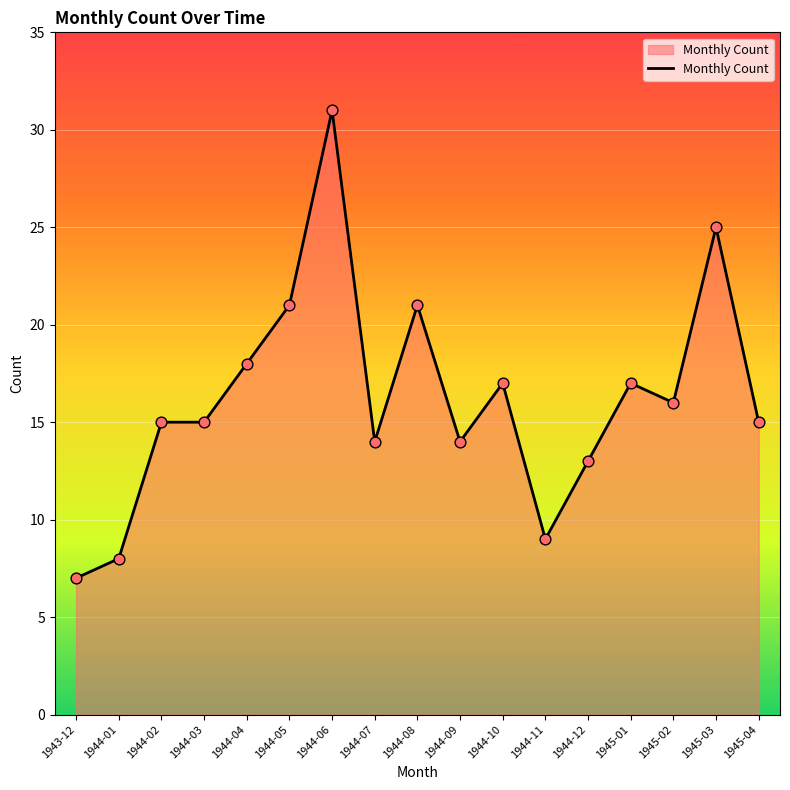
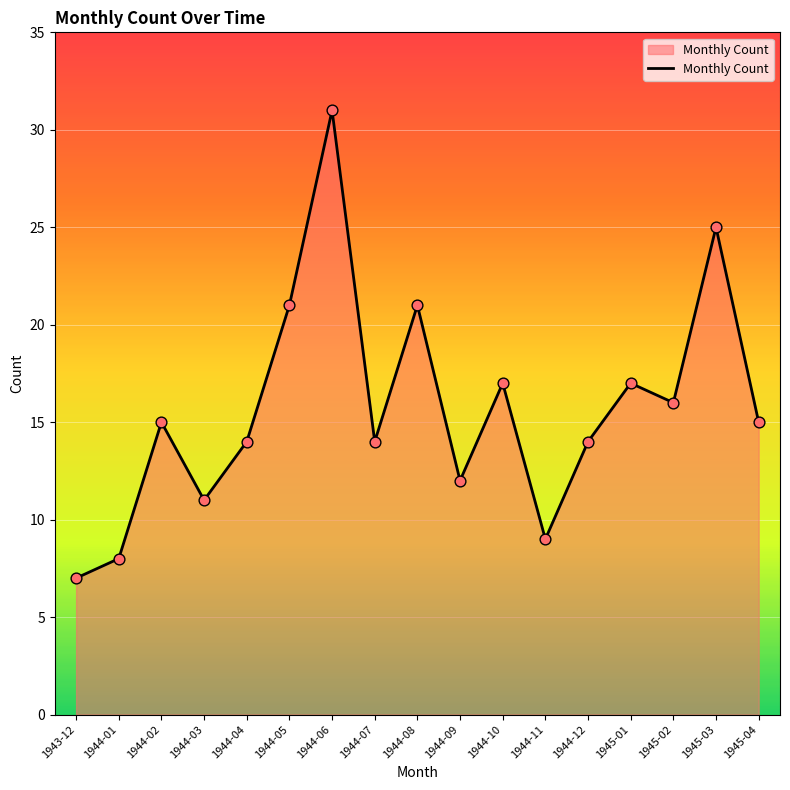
  {
    "1943-12": 7,
    "1944-01": 8,
    "1944-02": 15,
-   "1944-03": 15,
-   "1944-04": 18,
+   "1944-03": 11,
+   "1944-04": 14,
    "1944-05": 21,
    "1944-06": 31,
    "1944-07": 14,
    "1944-08": 21,
-   "1944-09": 14,
+   "1944-09": 12,
    "1944-10": 17,
    "1944-11": 9,
-   "1944-12": 13,
+   "1944-12": 14,
    "1945-01": 17,
    "1945-02": 16,
    "1945-03": 25,
    "1945-04": 15
  }
